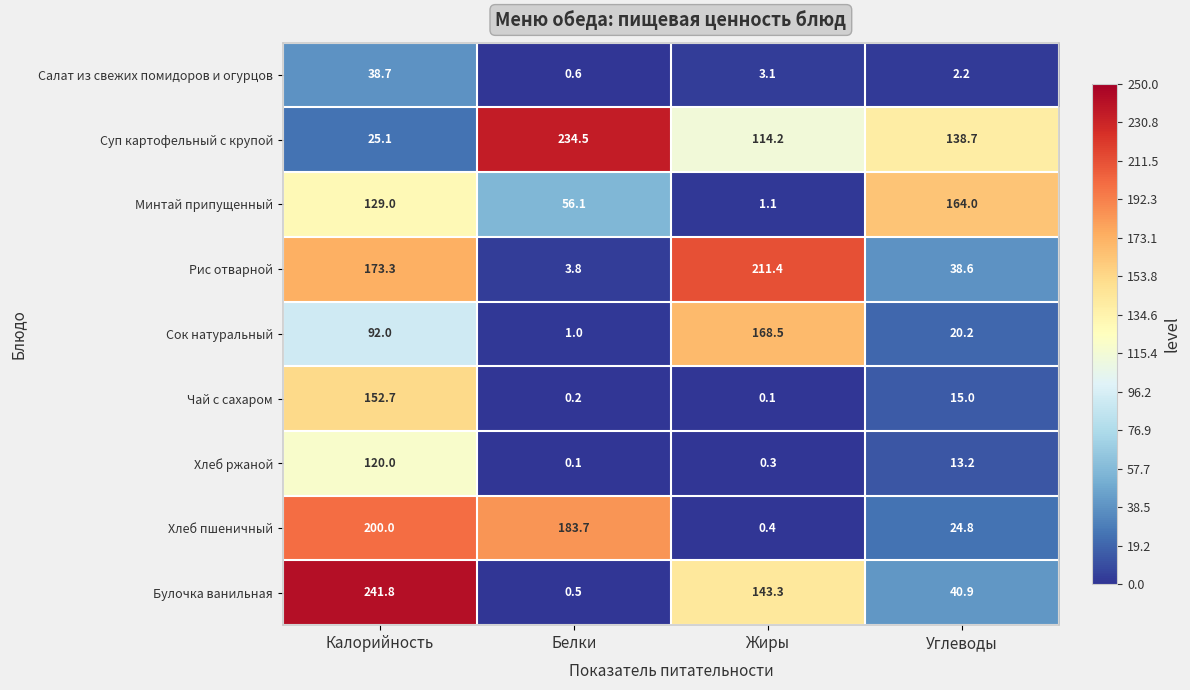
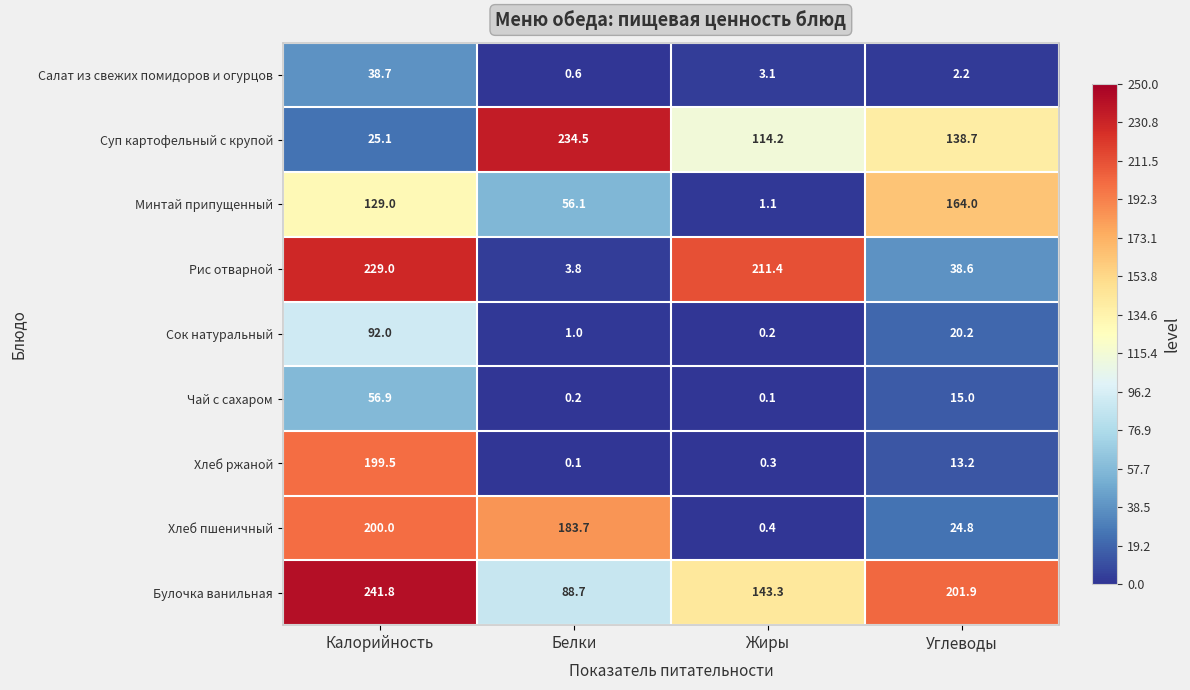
  {
    "Салат из свежих помидоров и огурцов": {
      "Калорийность": 38.7,
      "Белки": 0.6,
      "Жиры": 3.1,
      "Углеводы": 2.2
    },
    "Суп картофельный с крупой": {
      "Калорийность": 25.1,
      "Белки": 234.5,
      "Жиры": 114.2,
      "Углеводы": 138.7
    },
    "Минтай припущенный": {
      "Калорийность": 129.0,
      "Белки": 56.1,
      "Жиры": 1.1,
      "Углеводы": 164.0
    },
    "Рис отварной": {
-     "Калорийность": 173.3,
+     "Калорийность": 229.0,
      "Белки": 3.8,
      "Жиры": 211.4,
      "Углеводы": 38.6
    },
    "Сок натуральный": {
      "Калорийность": 92.0,
      "Белки": 1.0,
-     "Жиры": 168.5,
+     "Жиры": 0.2,
      "Углеводы": 20.2
    },
    "Чай с сахаром": {
-     "Калорийность": 152.7,
+     "Калорийность": 56.9,
      "Белки": 0.2,
      "Жиры": 0.1,
      "Углеводы": 15.0
    },
    "Хлеб ржаной": {
-     "Калорийность": 120.0,
+     "Калорийность": 199.5,
      "Белки": 0.1,
      "Жиры": 0.3,
      "Углеводы": 13.2
    },
    "Хлеб пшеничный": {
      "Калорийность": 200.0,
      "Белки": 183.7,
      "Жиры": 0.4,
      "Углеводы": 24.8
    },
    "Булочка ванильная": {
      "Калорийность": 241.8,
-     "Белки": 0.5,
+     "Белки": 88.7,
      "Жиры": 143.3,
-     "Углеводы": 40.9
+     "Углеводы": 201.9
    }
  }
